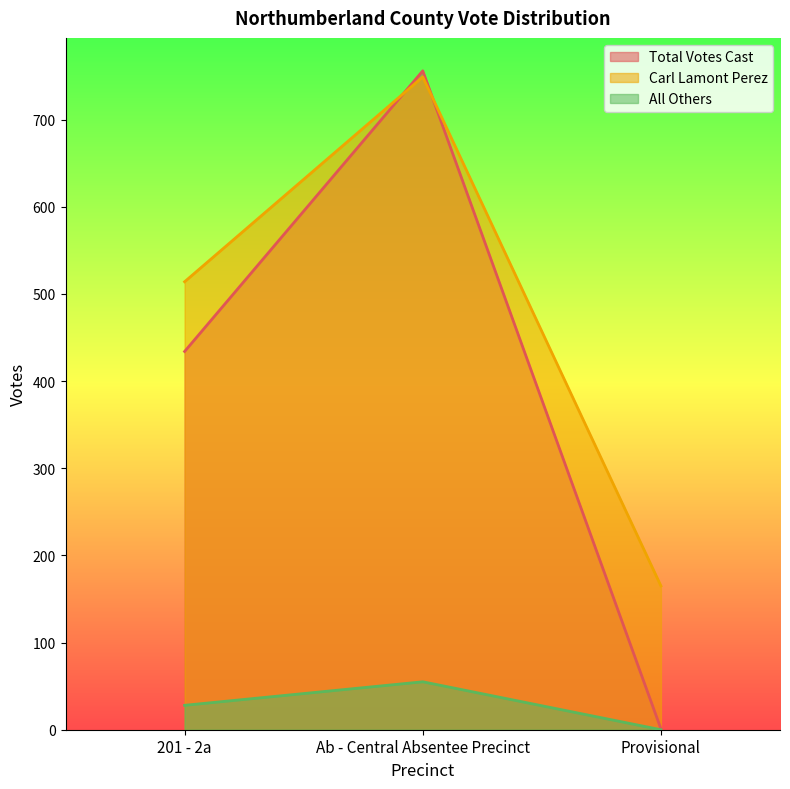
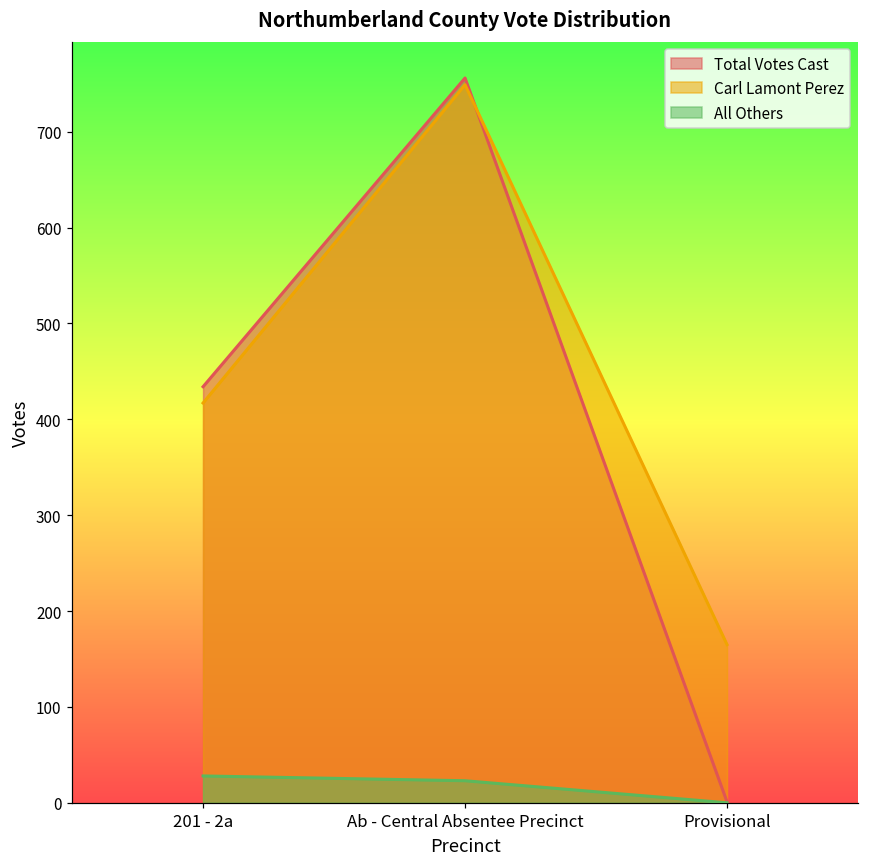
  {
    "Total Votes Cast": {
      "201 - 2a": 430,
      "Ab - Central Absentee Precinct": 760
    },
    "Carl Lamont Perez": {
-     "201 - 2a": 510,
+     "201 - 2a": 420,
      "Ab - Central Absentee Precinct": 750,
      "Provisional": 170
    },
    "All Others": {
      "201 - 2a": 30,
-     "Ab - Central Absentee Precinct": 60
+     "Ab - Central Absentee Precinct": 20
    }
  }
